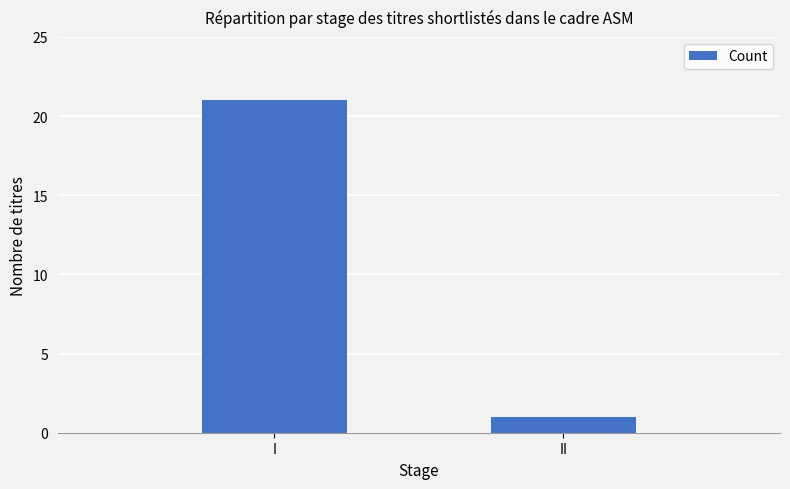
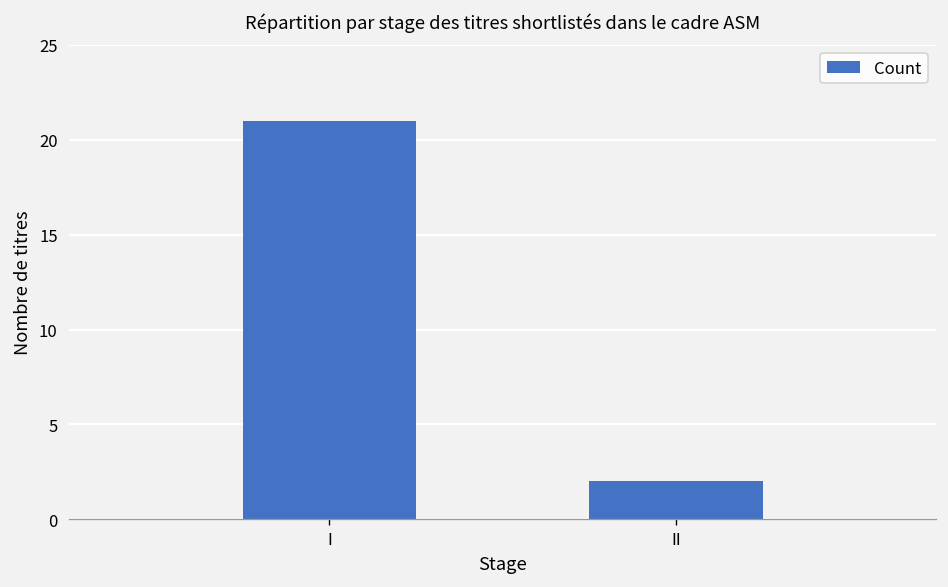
  {
    "I": 21,
-   "II": 1
+   "II": 2
  }
